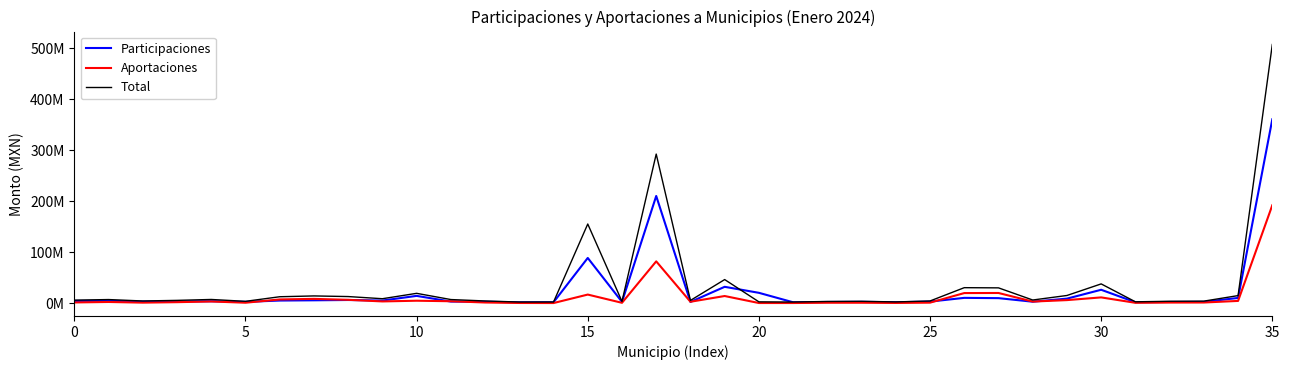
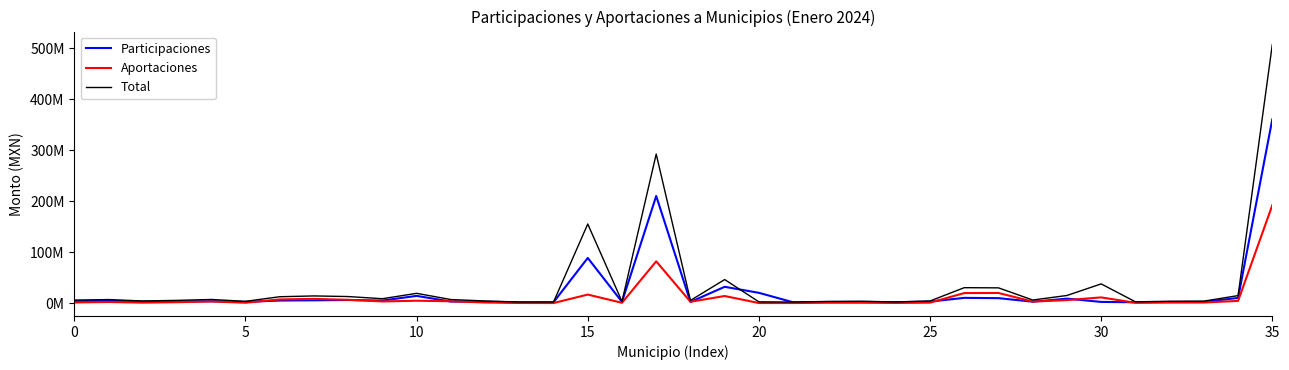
  {
    "Participaciones": {
      "10": 10000000,
      "15": 90000000,
      "20": 20000000,
-     "30": 30000000,
+     "30": 0,
      "35": 360000000
    },
    "Aportaciones": {
      "10": 0,
      "15": 20000000,
      "30": 10000000,
      "35": 190000000
    },
    "Total": {
      "10": 20000000,
      "15": 160000000,
      "30": 40000000,
      "35": 510000000
    }
  }
